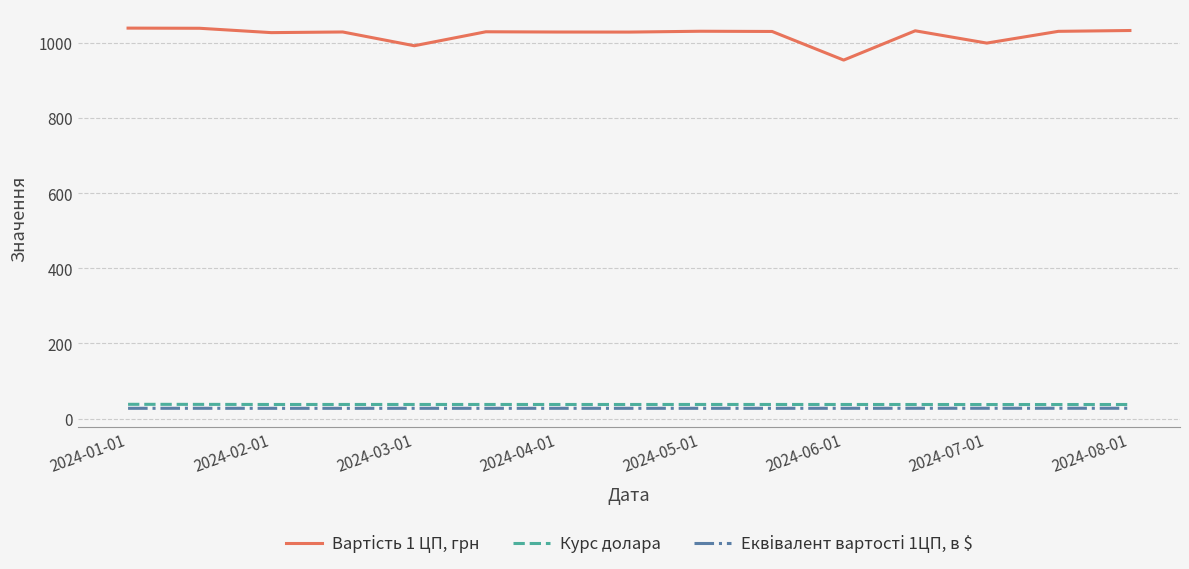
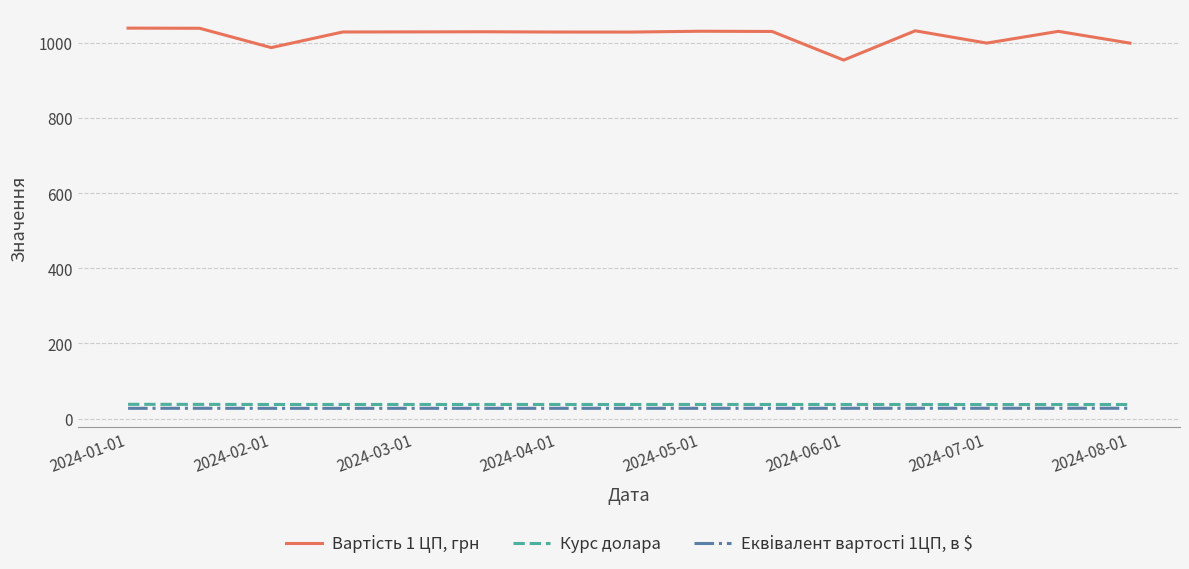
  {
    "Вартість 1 ЦП, грн": {
      "2024-01-01": 1040,
-     "2024-02-01": 1030,
-     "2024-03-01": 990,
+     "2024-02-01": 990,
+     "2024-03-01": 1030,
      "2024-04-01": 1030,
      "2024-05-01": 1030,
      "2024-06-01": 950,
      "2024-07-01": 1000,
-     "2024-08-01": 1030
+     "2024-08-01": 1000
    }
  }
